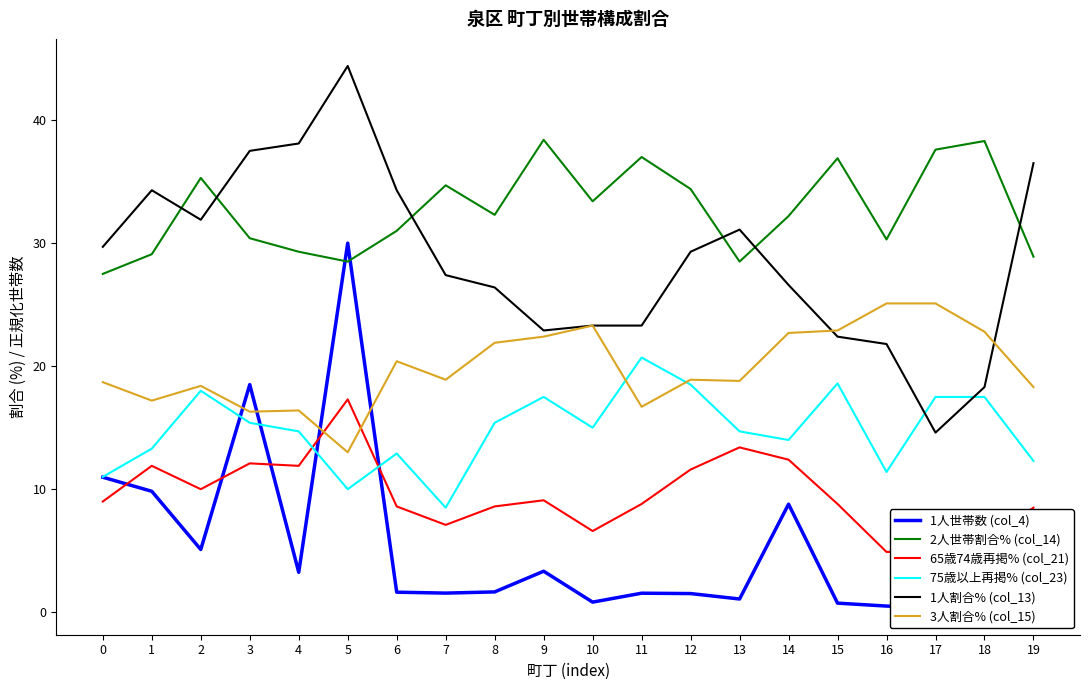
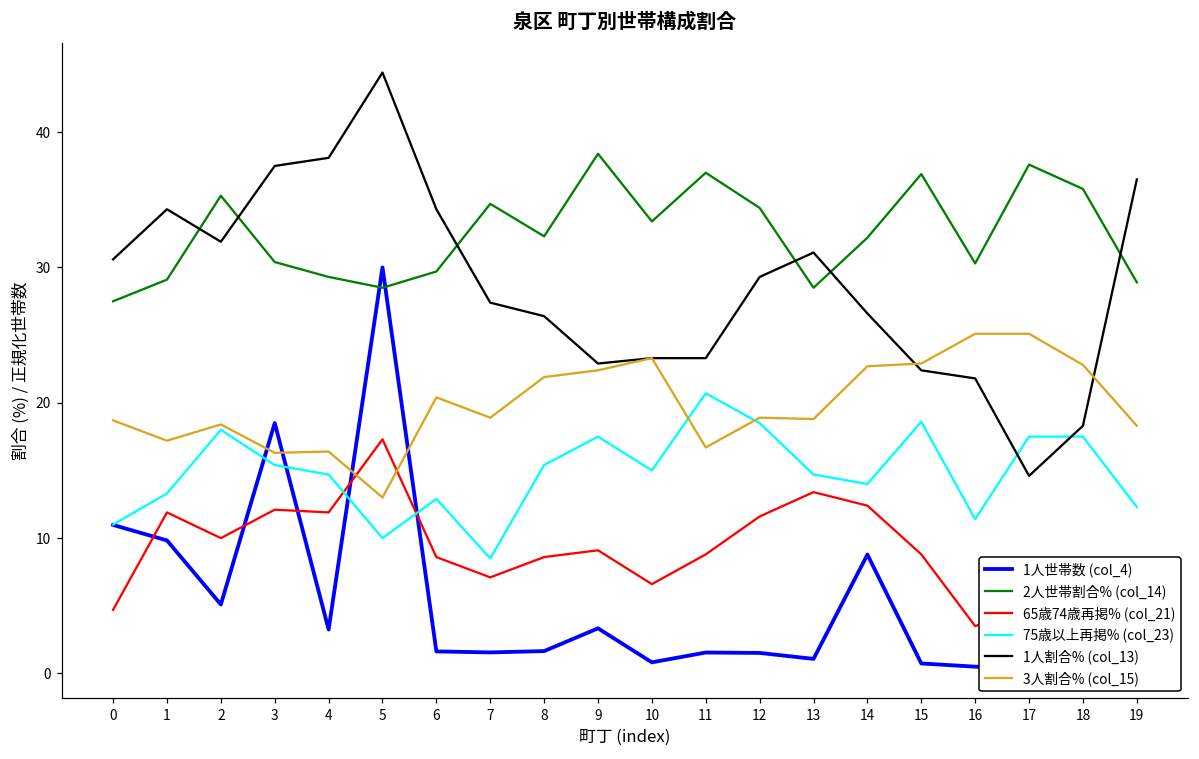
  {
    "1人世帯数 (col_4)": {
      "1": 9.8,
      "2": 5.1,
      "3": 18.5,
      "4": 3.2,
      "5": 30.0,
      "6": 1.6,
      "7": 1.6,
      "8": 1.7,
      "9": 3.3,
      "10": 0.8,
      "11": 1.5,
      "12": 1.5,
      "13": 1.1,
      "14": 8.8,
      "15": 0.7,
      "16": 0.5
    },
    "2人世帯割合% (col_14)": {
      "0": 27.5,
      "1": 29.1,
      "2": 35.3,
      "3": 30.4,
      "4": 29.3,
      "5": 28.5,
-     "6": 31.0,
+     "6": 29.7,
      "7": 34.7,
      "8": 32.3,
      "9": 38.4,
      "10": 33.4,
      "11": 37.0,
      "12": 34.4,
      "13": 28.5,
      "14": 32.2,
      "15": 36.9,
      "16": 30.3,
      "17": 37.6,
-     "18": 38.3,
+     "18": 35.8,
      "19": 28.9
    },
    "65歳74歳再掲% (col_21)": {
-     "0": 9.0,
+     "0": 4.7,
      "1": 11.9,
      "2": 10.0,
      "3": 12.1,
      "4": 11.9,
      "5": 17.3,
      "6": 8.6,
      "7": 7.1,
      "8": 8.6,
      "9": 9.1,
      "10": 6.6,
      "11": 8.8,
      "12": 11.6,
      "13": 13.4,
      "14": 12.4,
      "15": 8.8,
-     "16": 4.9,
+     "16": 3.5,
      "19": 8.5
    },
    "75歳以上再掲% (col_23)": {
      "1": 13.3,
      "2": 18.0,
      "3": 15.4,
      "4": 14.7,
      "5": 10.0,
      "6": 12.9,
      "7": 8.5,
      "8": 15.4,
      "9": 17.5,
      "10": 15.0,
      "11": 20.7,
      "12": 18.5,
      "13": 14.7,
      "14": 14.0,
      "15": 18.6,
      "16": 11.4,
      "17": 17.5,
      "18": 17.5,
      "19": 12.3
    },
    "1人割合% (col_13)": {
-     "0": 29.7,
+     "0": 30.6,
      "1": 34.3,
      "2": 31.9,
      "3": 37.5,
      "4": 38.1,
      "5": 44.4,
      "6": 34.3,
      "7": 27.4,
      "8": 26.4,
      "9": 22.9,
      "11": 23.3,
      "12": 29.3,
      "13": 31.1,
      "14": 26.6,
      "15": 22.4,
      "16": 21.8,
      "17": 14.6,
      "18": 18.3,
      "19": 36.5
    },
    "3人割合% (col_15)": {
      "0": 18.7,
      "1": 17.2,
      "2": 18.4,
      "3": 16.3,
      "4": 16.4,
      "5": 13.0,
      "6": 20.4,
      "7": 18.9,
      "8": 21.9,
      "9": 22.4,
      "11": 16.7,
      "12": 18.9,
      "13": 18.8,
      "14": 22.7,
      "15": 22.9,
      "16": 25.1,
      "17": 25.1,
      "18": 22.8,
      "19": 18.3
    }
  }
